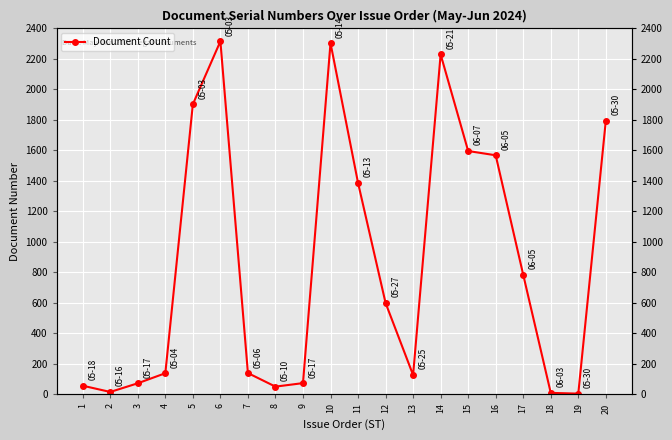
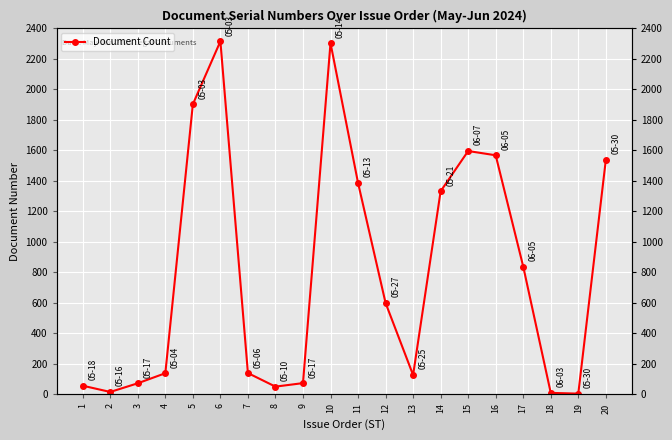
  {
-   "14": 2230,
-   "17": 780,
-   "20": 1800
+   "14": 1330,
+   "17": 840,
+   "20": 1540
  }
